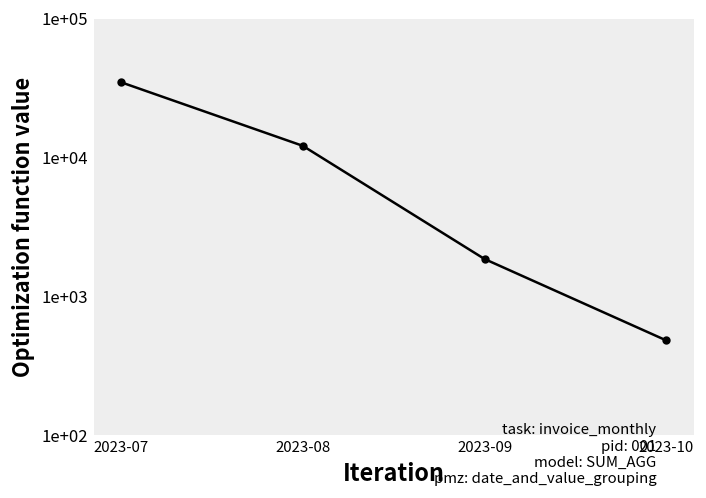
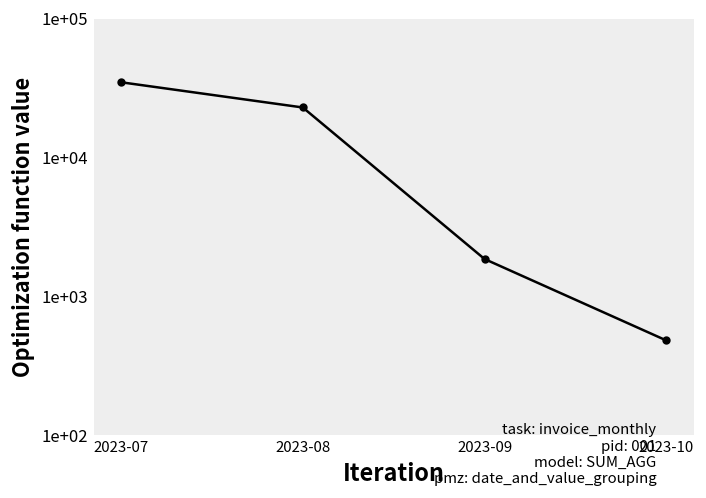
  {
    "2023-07": 35000,
-   "2023-08": 12000,
+   "2023-08": 23000,
    "2023-09": 1900,
    "2023-10": 480
  }
